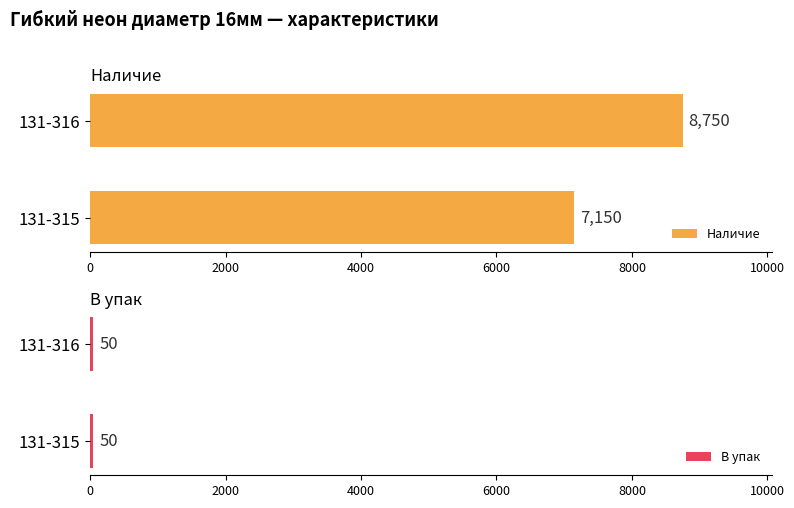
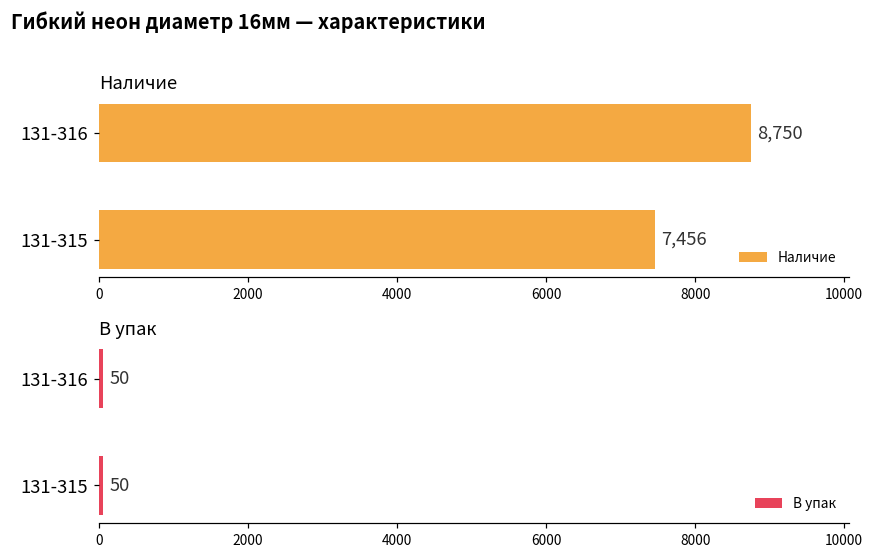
  {
    "Наличие": {
      "131-316": "8,750",
-     "131-315": "7,150"
+     "131-315": "7,456"
    },
    "В упак": {
      "131-316": "50",
      "131-315": "50"
    }
  }
